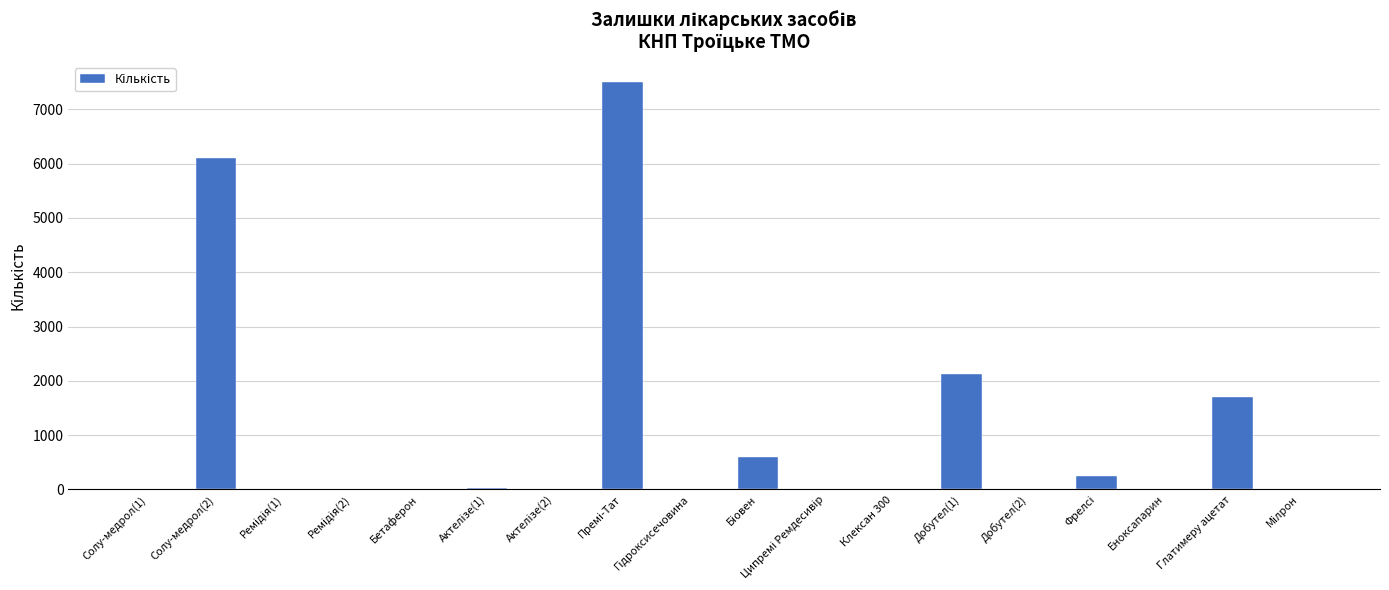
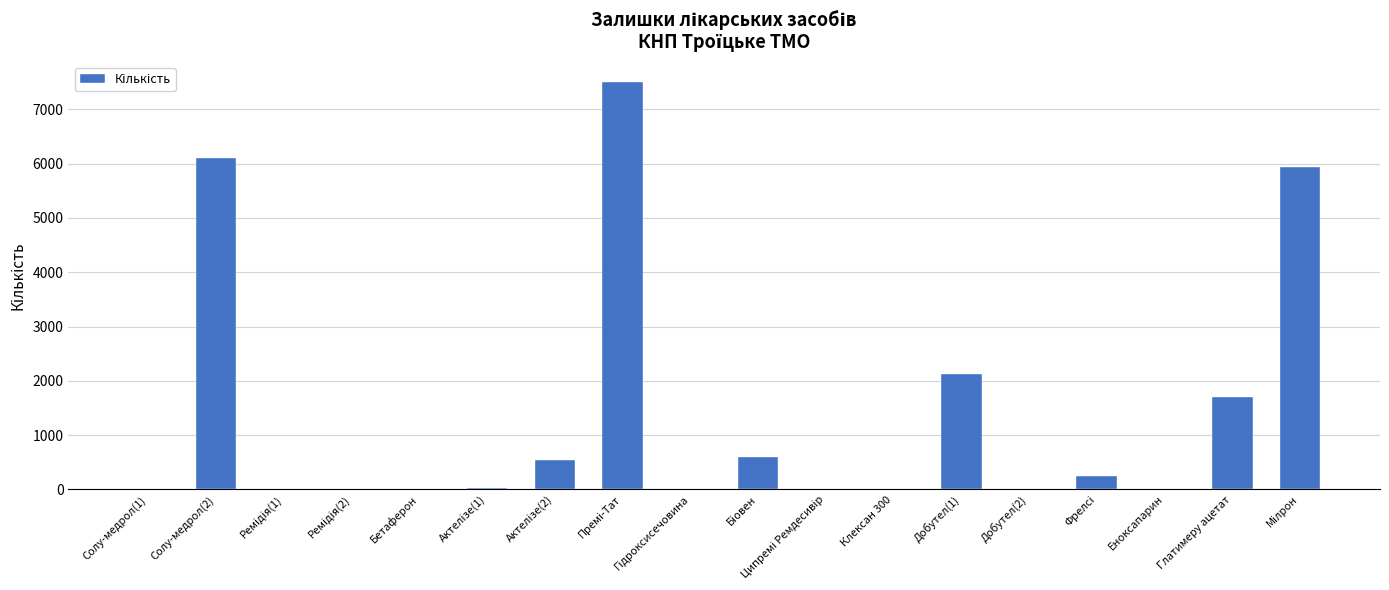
  {
    "Солу-медрол(2)": 6100,
    "Ремідія(1)": 0,
    "Бетаферон": 0,
-   "Актелізе(2)": 0,
+   "Актелізе(2)": 500,
    "Премі-Тат": 7500,
    "Гідроксисечовина": 0,
    "Біовен": 600,
    "Ципремі Ремдесивір": 0,
    "Клексан 300": 0,
    "Добутел(1)": 2100,
    "Фрелсі": 300,
    "Глатимеру ацетат": 1700,
-   "Мілрон": 0
+   "Мілрон": 5900
  }
